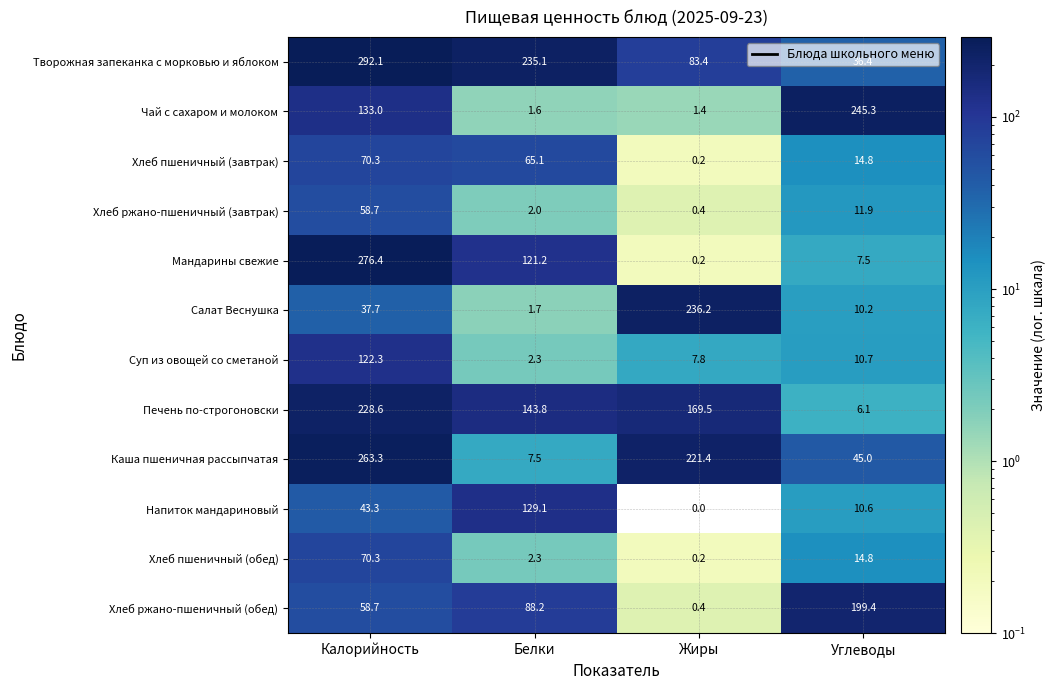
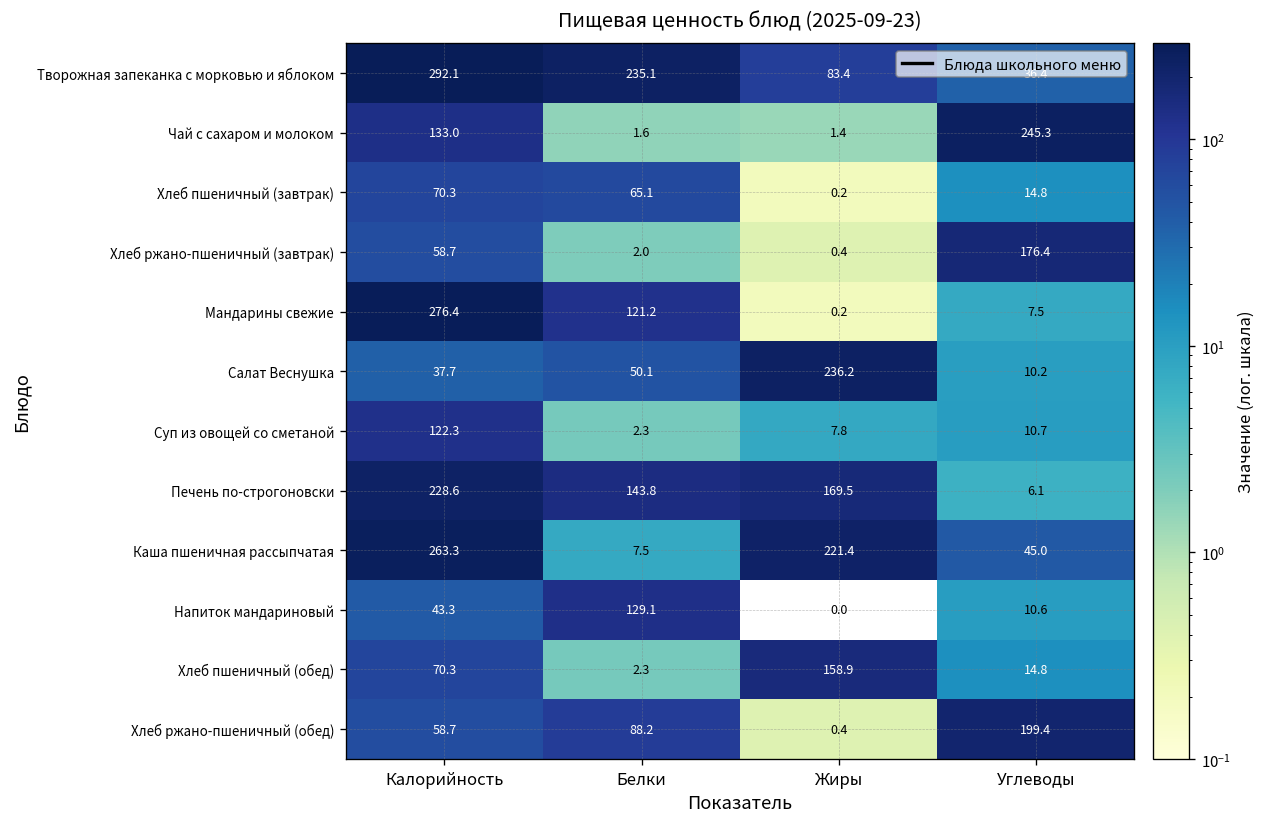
  {
    "Творожная запеканка с морковью и яблоком": {
      "Калорийность": 292.1,
      "Белки": 235.1,
      "Жиры": 83.4
    },
    "Чай с сахаром и молоком": {
      "Калорийность": 133.0,
      "Белки": 1.6,
      "Жиры": 1.4,
      "Углеводы": 245.3
    },
    "Хлеб пшеничный (завтрак)": {
      "Калорийность": 70.3,
      "Белки": 65.1,
      "Жиры": 0.2,
      "Углеводы": 14.8
    },
    "Хлеб ржано-пшеничный (завтрак)": {
      "Калорийность": 58.7,
      "Белки": 2.0,
      "Жиры": 0.4,
-     "Углеводы": 11.9
+     "Углеводы": 176.4
    },
    "Мандарины свежие": {
      "Калорийность": 276.4,
      "Белки": 121.2,
      "Жиры": 0.2,
      "Углеводы": 7.5
    },
    "Салат Веснушка": {
      "Калорийность": 37.7,
-     "Белки": 1.7,
+     "Белки": 50.1,
      "Жиры": 236.2,
      "Углеводы": 10.2
    },
    "Суп из овощей со сметаной": {
      "Калорийность": 122.3,
      "Белки": 2.3,
      "Жиры": 7.8,
      "Углеводы": 10.7
    },
    "Печень по-строгоновски": {
      "Калорийность": 228.6,
      "Белки": 143.8,
      "Жиры": 169.5,
      "Углеводы": 6.1
    },
    "Каша пшеничная рассыпчатая": {
      "Калорийность": 263.3,
      "Белки": 7.5,
      "Жиры": 221.4,
      "Углеводы": 45.0
    },
    "Напиток мандариновый": {
      "Калорийность": 43.3,
      "Белки": 129.1,
      "Жиры": 0.0,
      "Углеводы": 10.6
    },
    "Хлеб пшеничный (обед)": {
      "Калорийность": 70.3,
      "Белки": 2.3,
-     "Жиры": 0.2,
+     "Жиры": 158.9,
      "Углеводы": 14.8
    },
    "Хлеб ржано-пшеничный (обед)": {
      "Калорийность": 58.7,
      "Белки": 88.2,
      "Жиры": 0.4,
      "Углеводы": 199.4
    }
  }
